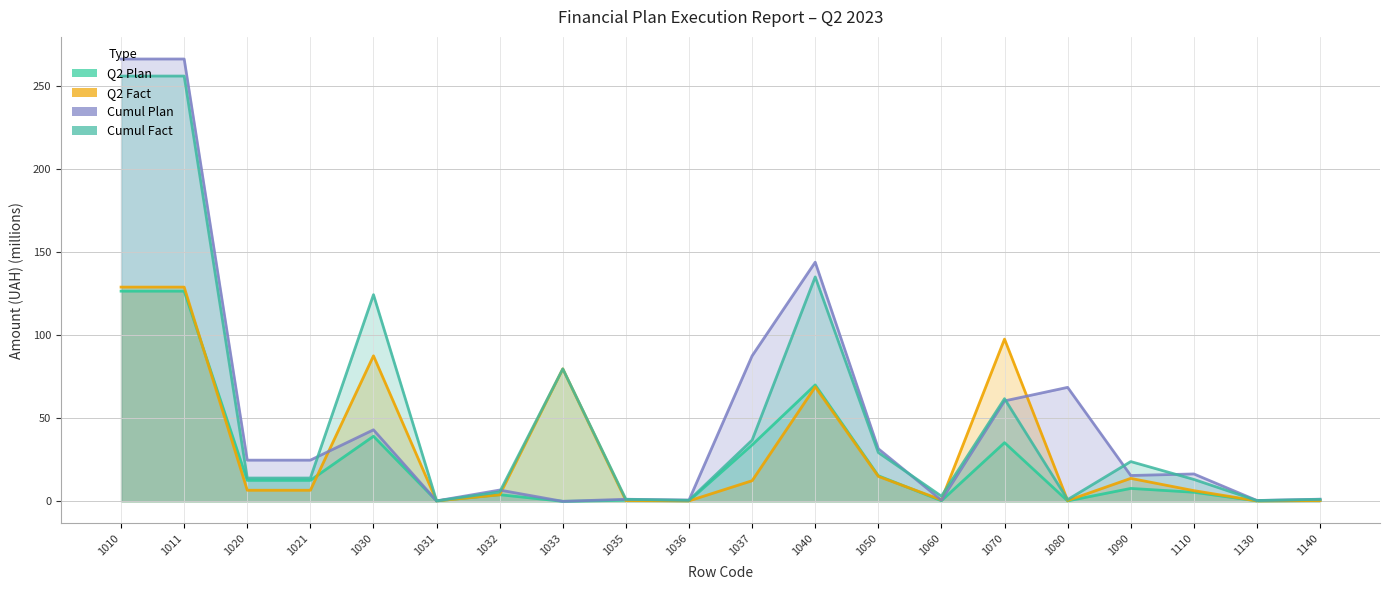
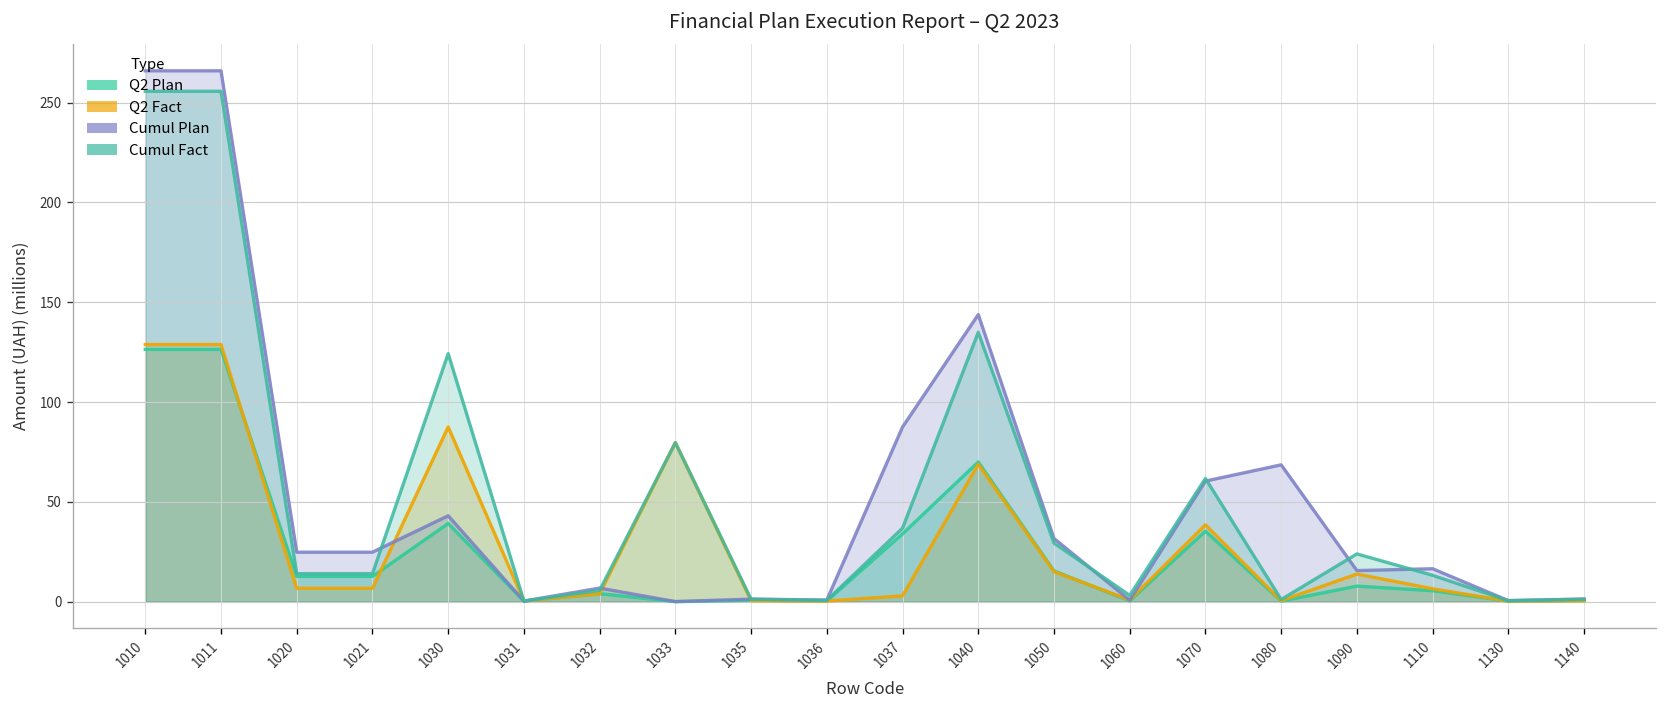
  {
    "Q2 Fact": {
      "1010": 129,
      "1011": 129,
      "1020": 7,
      "1021": 7,
      "1030": 88,
-     "1037": 12,
-     "1070": 98,
+     "1037": 3,
+     "1070": 38,
      "1090": 14
    },
    "Cumul Plan": {
      "1010": 266,
      "1011": 266,
      "1020": 25,
      "1021": 25,
      "1030": 43,
      "1037": 87,
      "1040": 144,
      "1050": 32,
      "1080": 69,
      "1090": 16,
      "1110": 16
    }
  }
